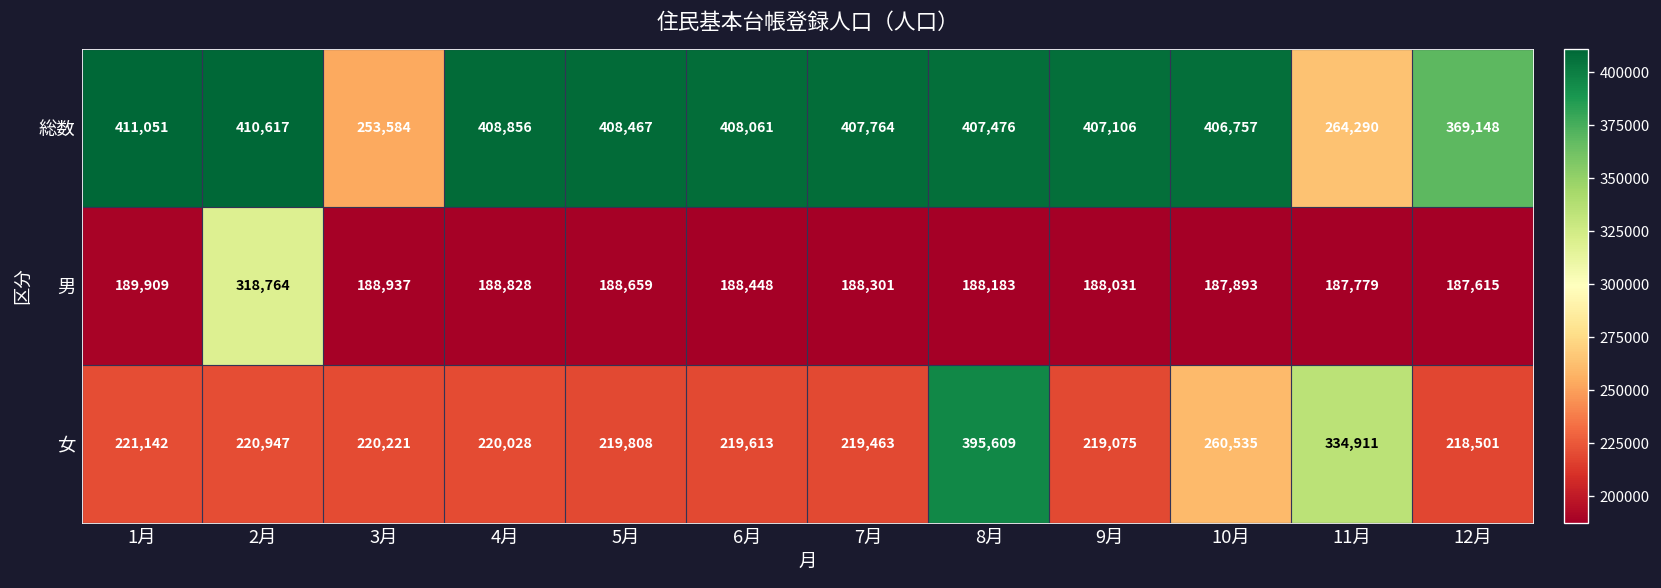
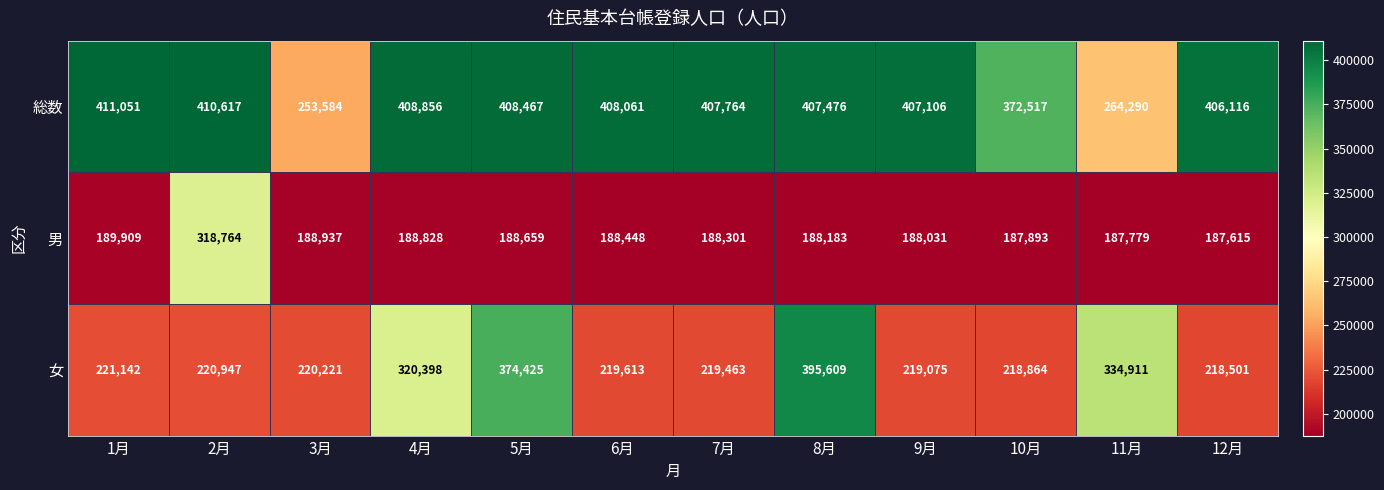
  {
    "総数": {
      "1月": "411,051",
      "2月": "410,617",
      "3月": "253,584",
      "4月": "408,856",
      "5月": "408,467",
      "6月": "408,061",
      "7月": "407,764",
      "8月": "407,476",
      "9月": "407,106",
-     "10月": "406,757",
+     "10月": "372,517",
      "11月": "264,290",
-     "12月": "369,148"
+     "12月": "406,116"
    },
    "男": {
      "1月": "189,909",
      "2月": "318,764",
      "3月": "188,937",
      "4月": "188,828",
      "5月": "188,659",
      "6月": "188,448",
      "7月": "188,301",
      "8月": "188,183",
      "9月": "188,031",
      "10月": "187,893",
      "11月": "187,779",
      "12月": "187,615"
    },
    "女": {
      "1月": "221,142",
      "2月": "220,947",
      "3月": "220,221",
-     "4月": "220,028",
-     "5月": "219,808",
+     "4月": "320,398",
+     "5月": "374,425",
      "6月": "219,613",
      "7月": "219,463",
      "8月": "395,609",
      "9月": "219,075",
-     "10月": "260,535",
+     "10月": "218,864",
      "11月": "334,911",
      "12月": "218,501"
    }
  }
